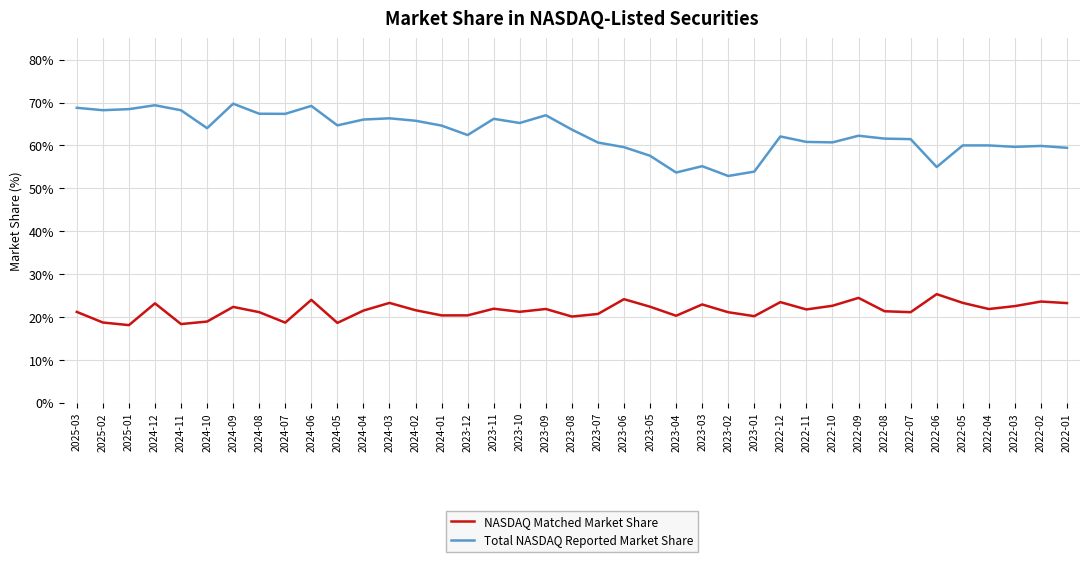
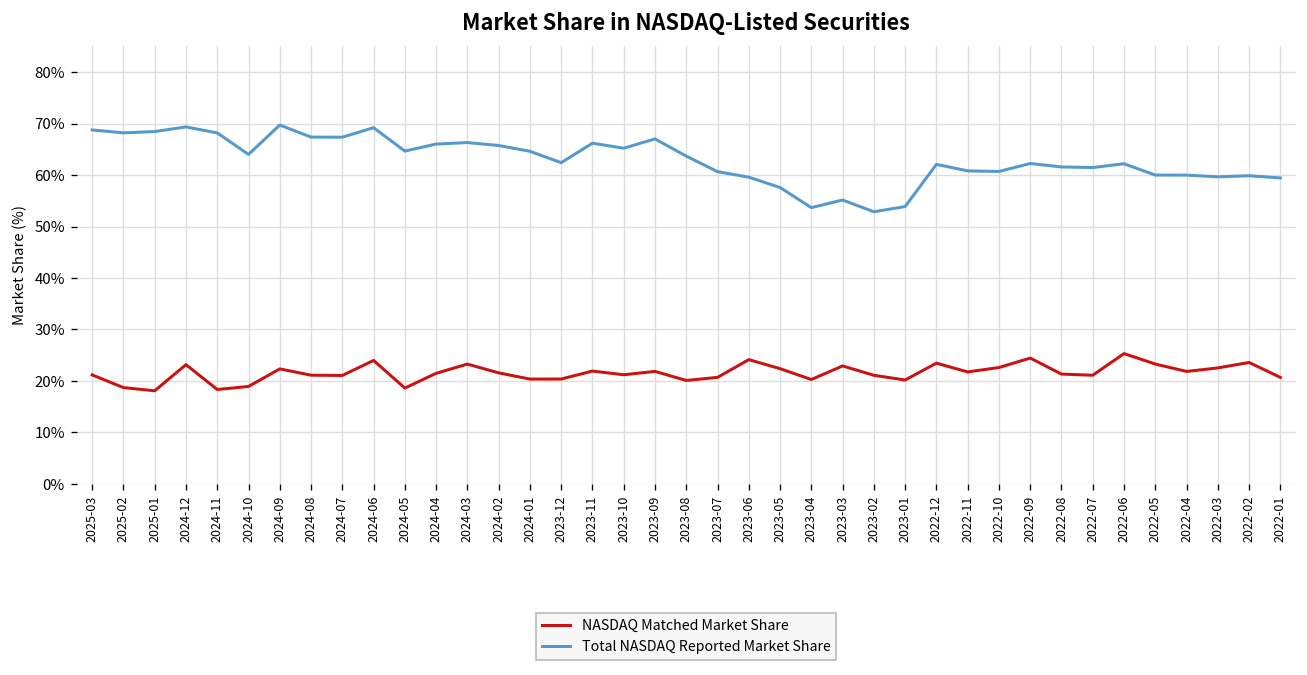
  {
    "NASDAQ Matched Market Share": {
      "2025-03": "21%",
      "2025-02": "19%",
      "2025-01": "18%",
      "2024-12": "23%",
      "2024-11": "18%",
      "2024-10": "19%",
      "2024-09": "22%",
      "2024-08": "21%",
-     "2024-07": "19%",
+     "2024-07": "21%",
      "2024-06": "24%",
      "2024-05": "19%",
      "2024-04": "21%",
      "2024-03": "23%",
      "2024-02": "22%",
      "2024-01": "20%",
      "2023-12": "20%",
      "2023-11": "22%",
      "2023-10": "21%",
      "2023-09": "22%",
      "2023-08": "20%",
      "2023-07": "21%",
      "2023-06": "24%",
      "2023-05": "22%",
      "2023-04": "20%",
      "2023-03": "23%",
      "2023-02": "21%",
      "2023-01": "20%",
      "2022-12": "23%",
      "2022-11": "22%",
      "2022-10": "23%",
      "2022-09": "24%",
      "2022-08": "21%",
      "2022-07": "21%",
      "2022-06": "25%",
      "2022-05": "23%",
      "2022-04": "22%",
      "2022-03": "23%",
      "2022-02": "24%",
-     "2022-01": "23%"
+     "2022-01": "21%"
    },
    "Total NASDAQ Reported Market Share": {
      "2025-03": "69%",
      "2025-02": "68%",
      "2025-01": "68%",
      "2024-12": "69%",
      "2024-11": "68%",
      "2024-10": "64%",
      "2024-09": "70%",
      "2024-08": "67%",
      "2024-07": "67%",
      "2024-06": "69%",
      "2024-05": "65%",
      "2024-04": "66%",
      "2024-03": "66%",
      "2024-02": "66%",
      "2024-01": "65%",
      "2023-12": "62%",
      "2023-11": "66%",
      "2023-10": "65%",
      "2023-09": "67%",
      "2023-08": "64%",
      "2023-07": "61%",
      "2023-06": "60%",
      "2023-05": "58%",
      "2023-04": "54%",
      "2023-03": "55%",
      "2023-02": "53%",
      "2023-01": "54%",
      "2022-12": "62%",
      "2022-11": "61%",
      "2022-10": "61%",
      "2022-09": "62%",
      "2022-08": "62%",
      "2022-07": "61%",
-     "2022-06": "55%",
+     "2022-06": "62%",
      "2022-05": "60%",
      "2022-04": "60%",
      "2022-03": "60%",
      "2022-02": "60%",
      "2022-01": "59%"
    }
  }
